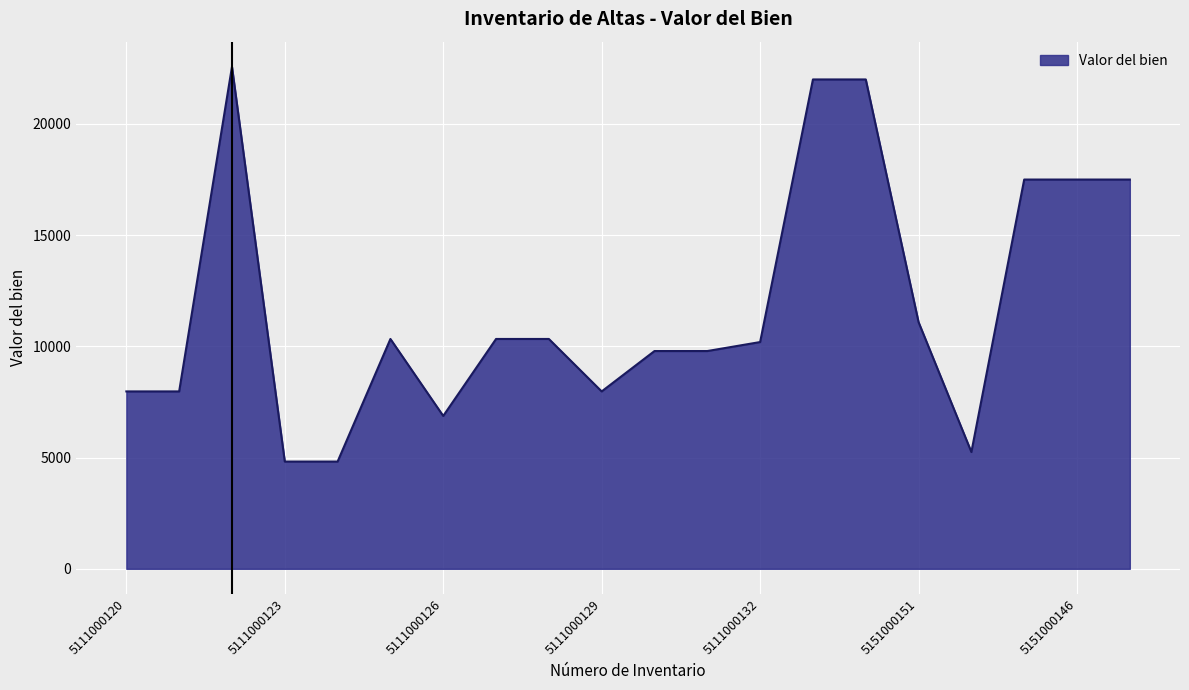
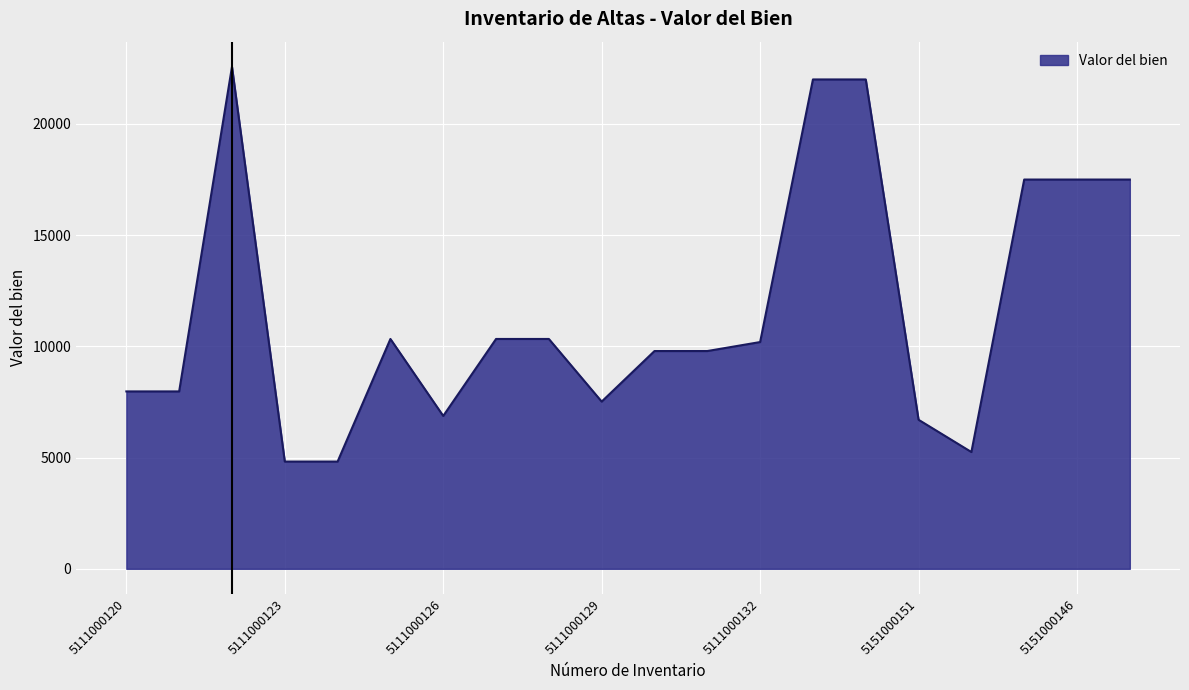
  {
    "5111000120": 8000,
    "5111000123": 4800,
    "5111000126": 6900,
-   "5111000129": 8000,
+   "5111000129": 7500,
    "5111000132": 10200,
-   "5151000151": 11100,
+   "5151000151": 6700,
    "5151000146": 17500
  }
